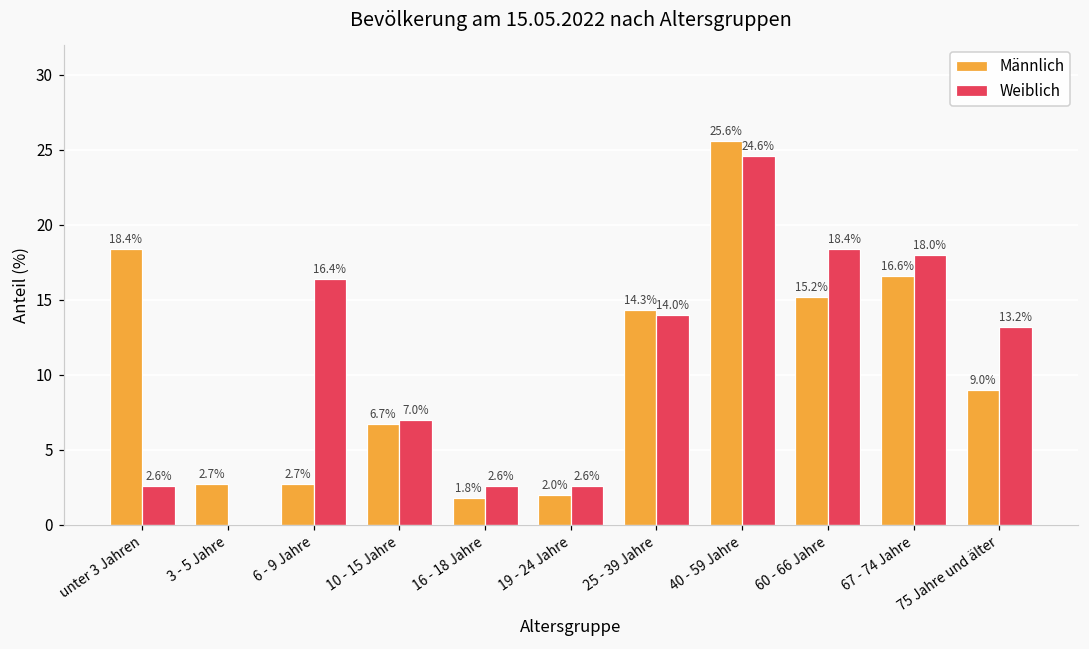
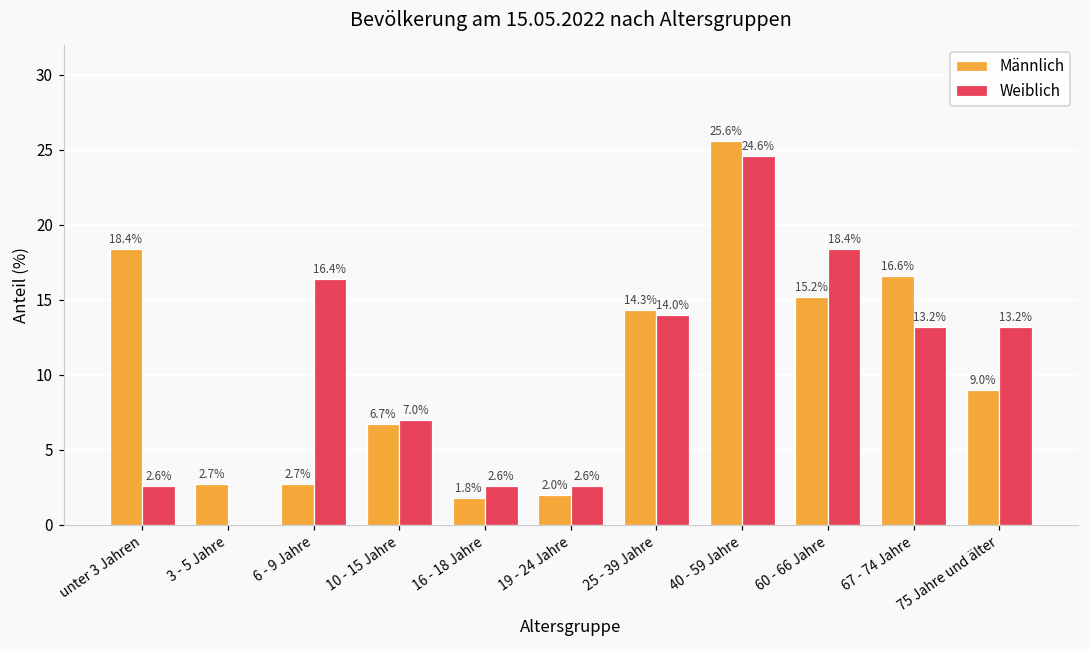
  {
    "Männlich": {
      "unter 3 Jahren": "18.4%",
      "3 - 5 Jahre": "2.7%",
      "6 - 9 Jahre": "2.7%",
      "10 - 15 Jahre": "6.7%",
      "16 - 18 Jahre": "1.8%",
      "19 - 24 Jahre": "2.0%",
      "25 - 39 Jahre": "14.3%",
      "40 - 59 Jahre": "25.6%",
      "60 - 66 Jahre": "15.2%",
      "67 - 74 Jahre": "16.6%",
      "75 Jahre und älter": "9.0%"
    },
    "Weiblich": {
      "unter 3 Jahren": "2.6%",
      "6 - 9 Jahre": "16.4%",
      "10 - 15 Jahre": "7.0%",
      "16 - 18 Jahre": "2.6%",
      "19 - 24 Jahre": "2.6%",
      "25 - 39 Jahre": "14.0%",
      "40 - 59 Jahre": "24.6%",
      "60 - 66 Jahre": "18.4%",
-     "67 - 74 Jahre": "18.0%",
+     "67 - 74 Jahre": "13.2%",
      "75 Jahre und älter": "13.2%"
    }
  }
